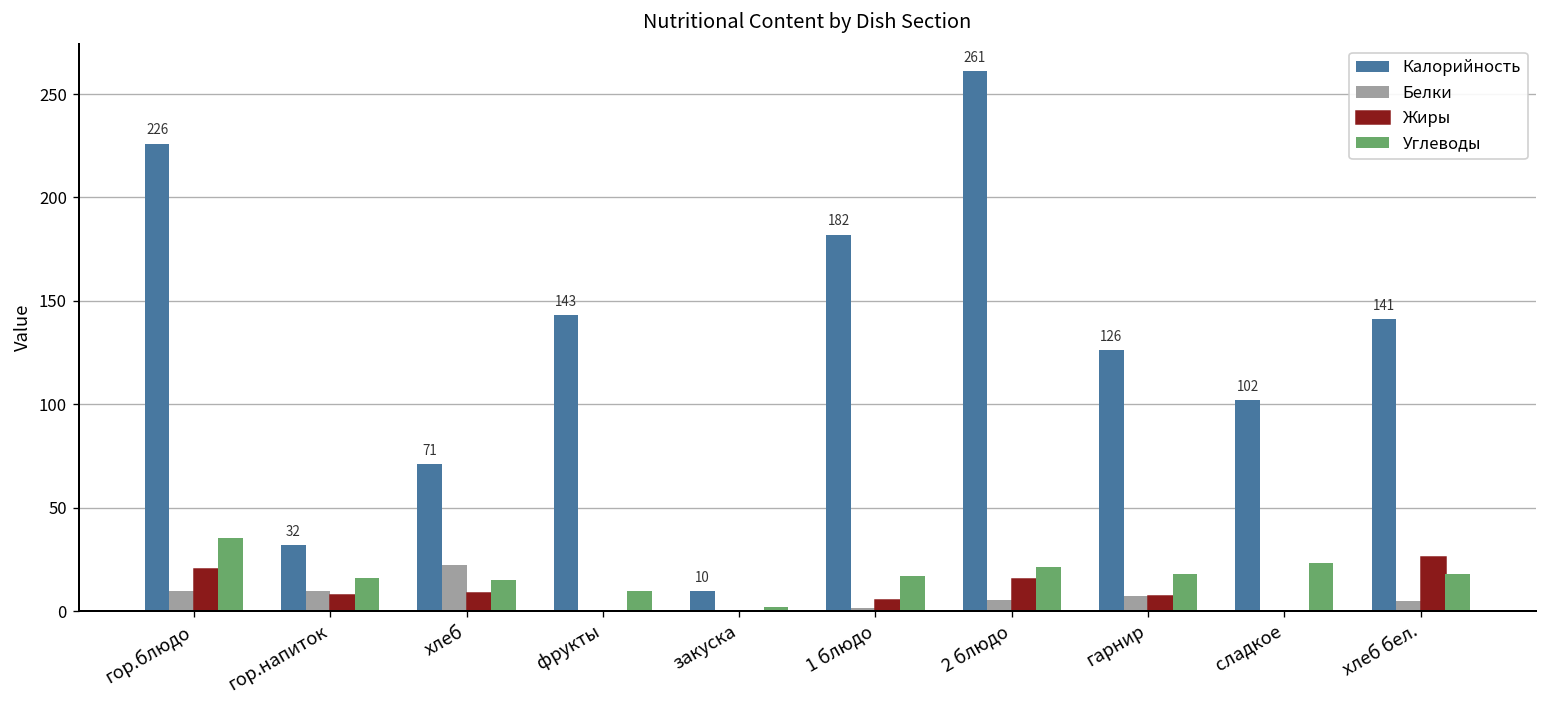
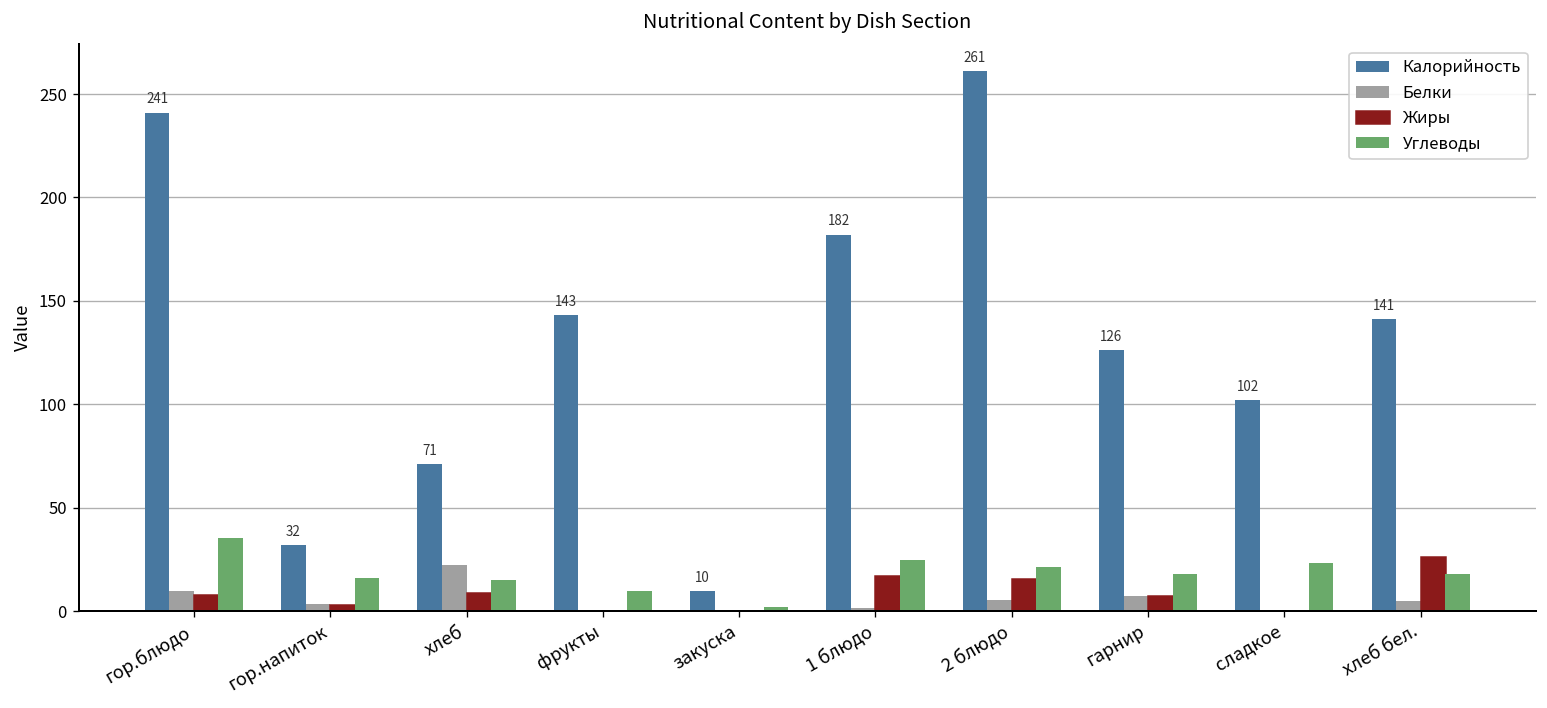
  {
    "Калорийность": {
-     "гор.блюдо": 226,
+     "гор.блюдо": 241,
      "гор.напиток": 32,
      "хлеб": 71,
      "фрукты": 143,
      "закуска": 10,
      "1 блюдо": 182,
      "2 блюдо": 261,
      "гарнир": 126,
      "сладкое": 102,
      "хлеб бел.": 141
    },
    "Белки": {
      "гор.блюдо": 10,
-     "гор.напиток": 10,
+     "гор.напиток": 3,
      "хлеб": 22,
      "1 блюдо": 2,
      "2 блюдо": 5,
      "гарнир": 7,
      "хлеб бел.": 5
    },
    "Жиры": {
-     "гор.блюдо": 20,
-     "гор.напиток": 8,
+     "гор.блюдо": 8,
+     "гор.напиток": 3,
      "хлеб": 9,
      "фрукты": 0,
      "закуска": 0,
-     "1 блюдо": 5,
+     "1 блюдо": 17,
      "2 блюдо": 15,
      "гарнир": 7,
      "хлеб бел.": 26
    },
    "Углеводы": {
      "гор.блюдо": 36,
      "гор.напиток": 16,
      "хлеб": 15,
      "фрукты": 10,
      "закуска": 2,
-     "1 блюдо": 17,
+     "1 блюдо": 25,
      "2 блюдо": 21,
      "гарнир": 18,
      "сладкое": 23,
      "хлеб бел.": 18
    }
  }
